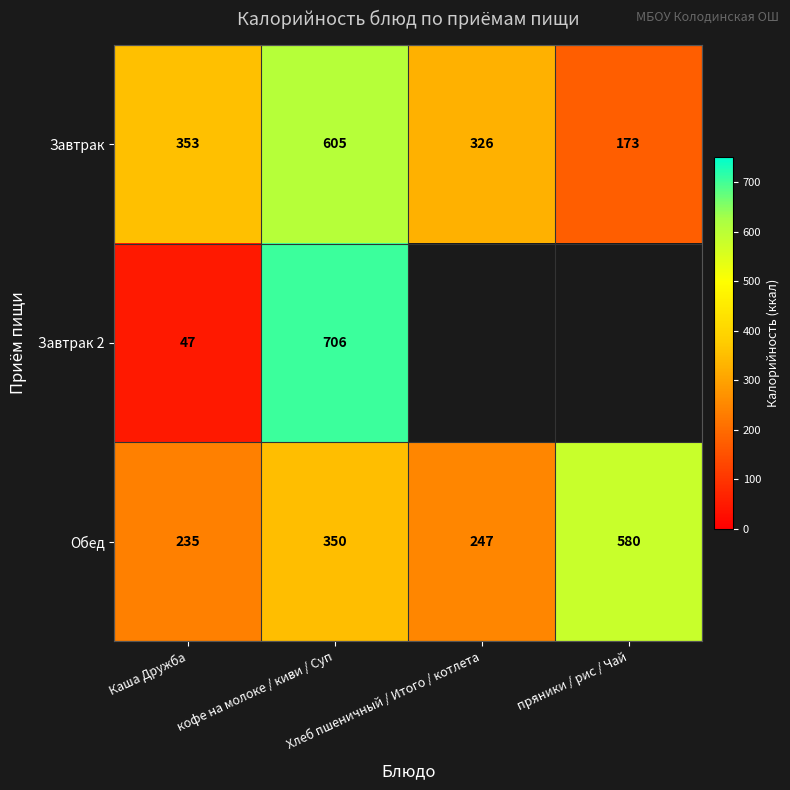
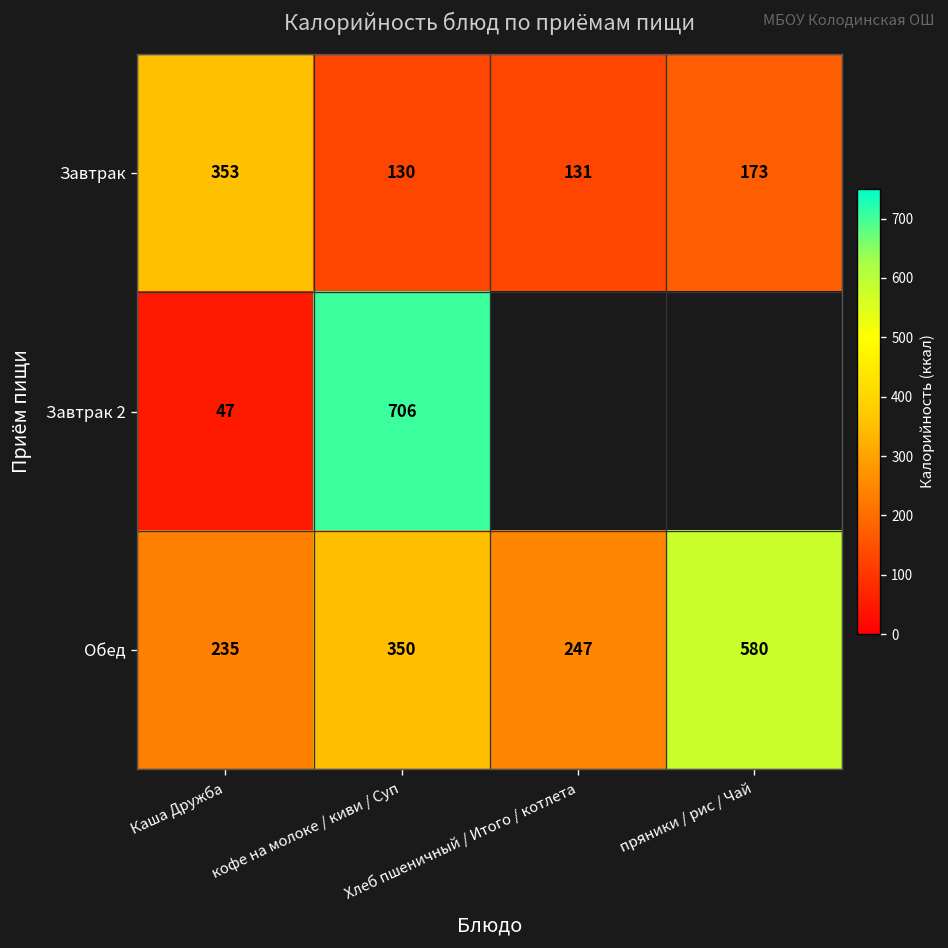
  {
    "Завтрак": {
      "Каша Дружба": 353,
-     "кофе на молоке / киви / Суп": 605,
-     "Хлеб пшеничный / Итого / котлета": 326,
+     "кофе на молоке / киви / Суп": 130,
+     "Хлеб пшеничный / Итого / котлета": 131,
      "пряники / рис / Чай": 173
    },
    "Завтрак 2": {
      "Каша Дружба": 47,
      "кофе на молоке / киви / Суп": 706
    },
    "Обед": {
      "Каша Дружба": 235,
      "кофе на молоке / киви / Суп": 350,
      "Хлеб пшеничный / Итого / котлета": 247,
      "пряники / рис / Чай": 580
    }
  }
